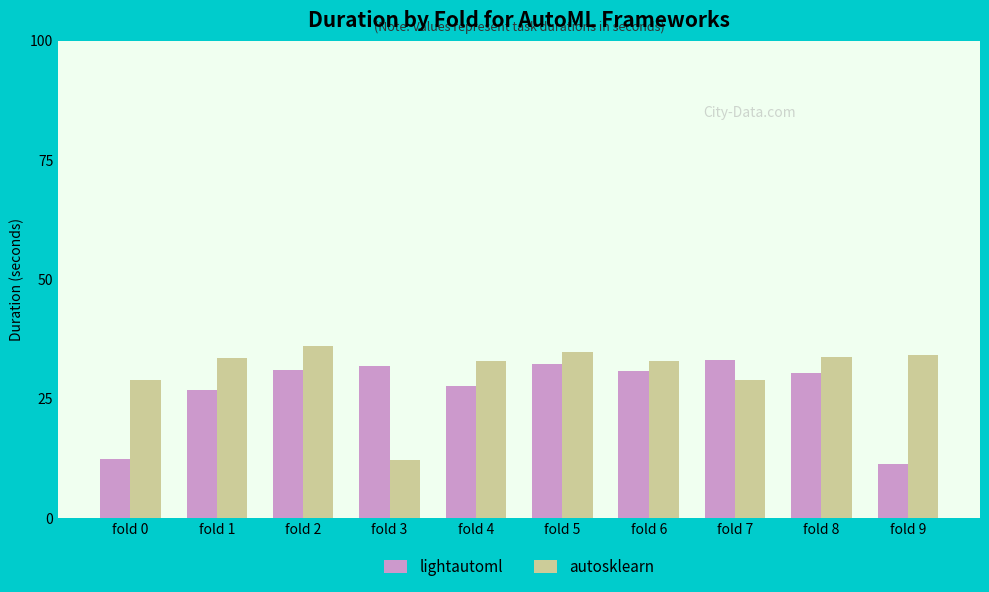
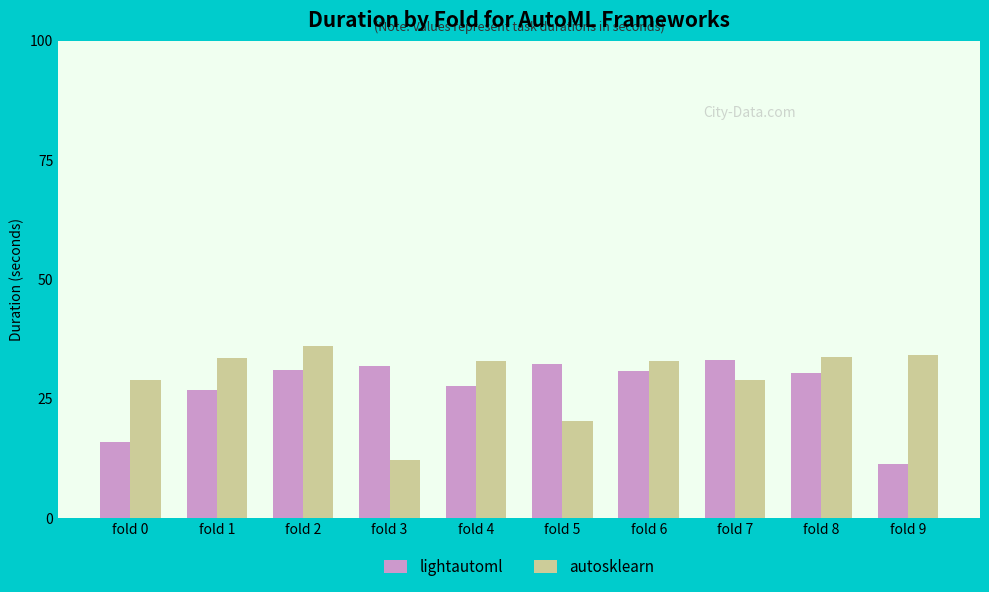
  {
    "lightautoml": {
-     "fold 0": 12,
+     "fold 0": 16,
      "fold 1": 27,
      "fold 2": 31,
      "fold 3": 32,
      "fold 4": 28,
      "fold 5": 32,
      "fold 6": 31,
      "fold 7": 33,
      "fold 8": 30,
      "fold 9": 11
    },
    "autosklearn": {
      "fold 0": 29,
      "fold 1": 33,
      "fold 2": 36,
      "fold 3": 12,
      "fold 4": 33,
-     "fold 5": 35,
+     "fold 5": 20,
      "fold 6": 33,
      "fold 7": 29,
      "fold 8": 34,
      "fold 9": 34
    }
  }
